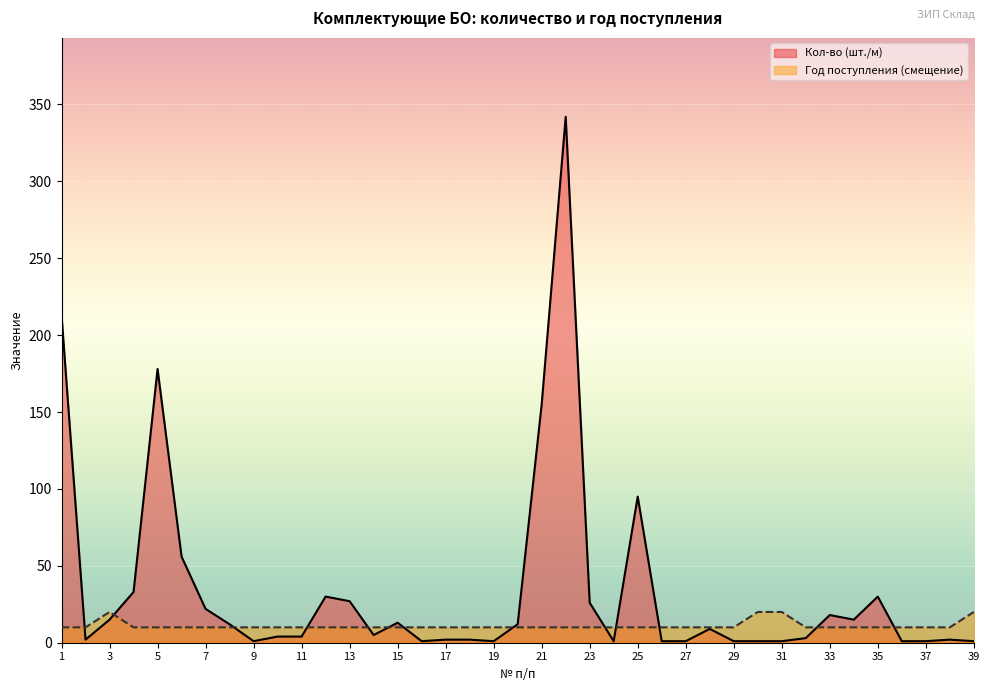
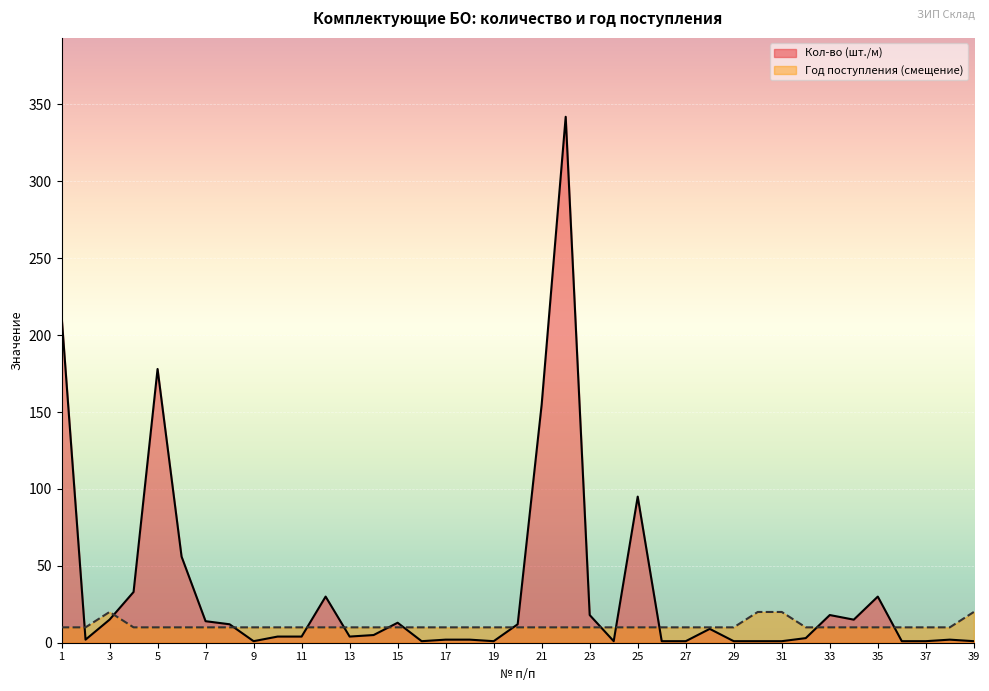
  {
    "Кол-во (шт./м)": {
      "1": 213,
      "3": 15,
      "5": 178,
-     "7": 22,
+     "7": 14,
      "9": 1,
      "11": 4,
-     "13": 27,
+     "13": 4,
      "15": 13,
      "17": 2,
      "19": 1,
      "21": 155,
-     "23": 26,
+     "23": 18,
      "25": 95,
      "27": 1,
      "29": 1,
      "31": 1,
      "33": 18,
      "35": 30,
      "37": 1,
      "39": 1
    },
    "Год поступления (смещение)": {
      "1": 10,
      "3": 20,
      "5": 10,
      "7": 10,
      "9": 10,
      "11": 10,
      "13": 10,
      "15": 10,
      "17": 10,
      "19": 10,
      "21": 10,
      "23": 10,
      "25": 10,
      "27": 10,
      "29": 10,
      "31": 20,
      "33": 10,
      "35": 10,
      "37": 10,
      "39": 20
    }
  }
